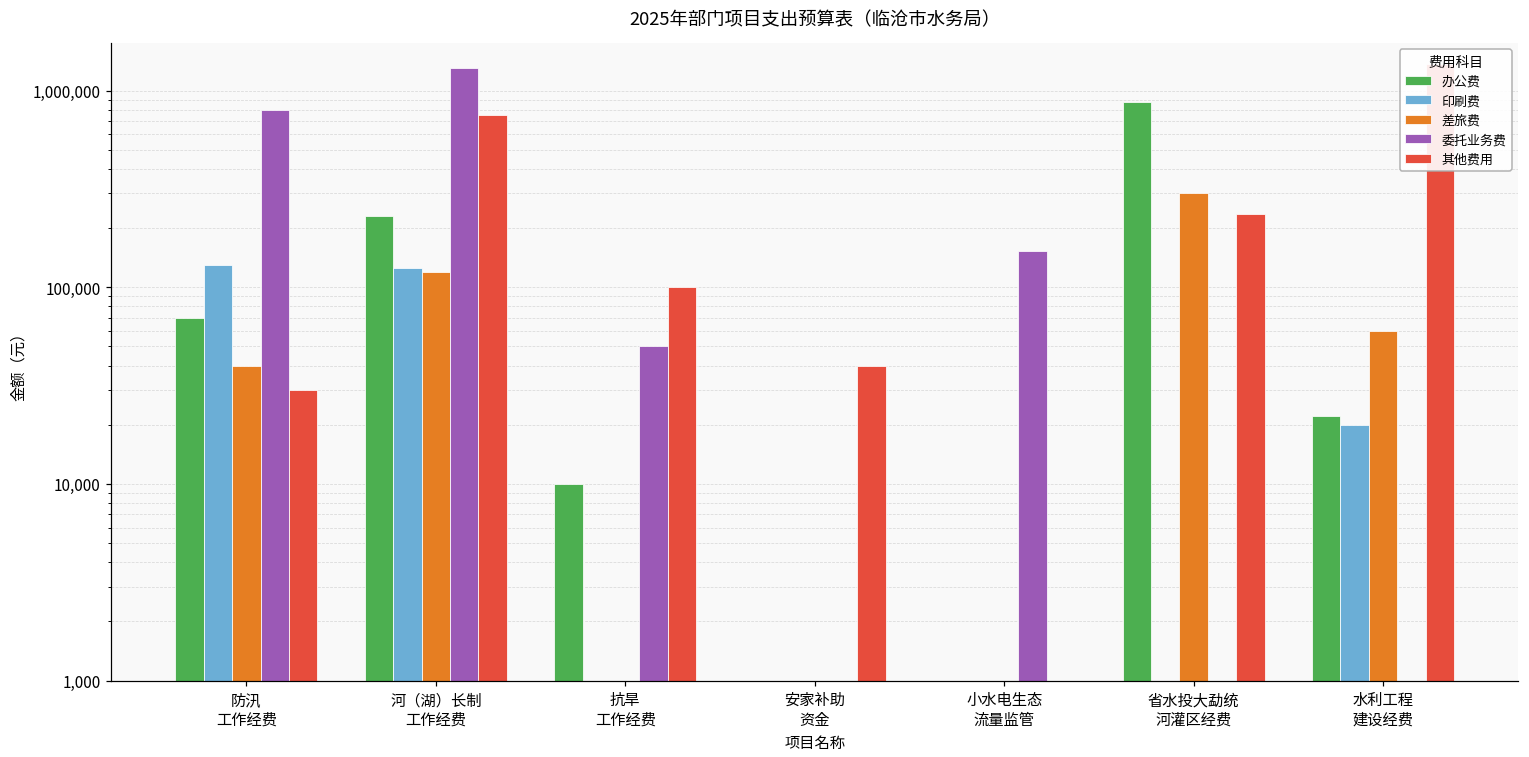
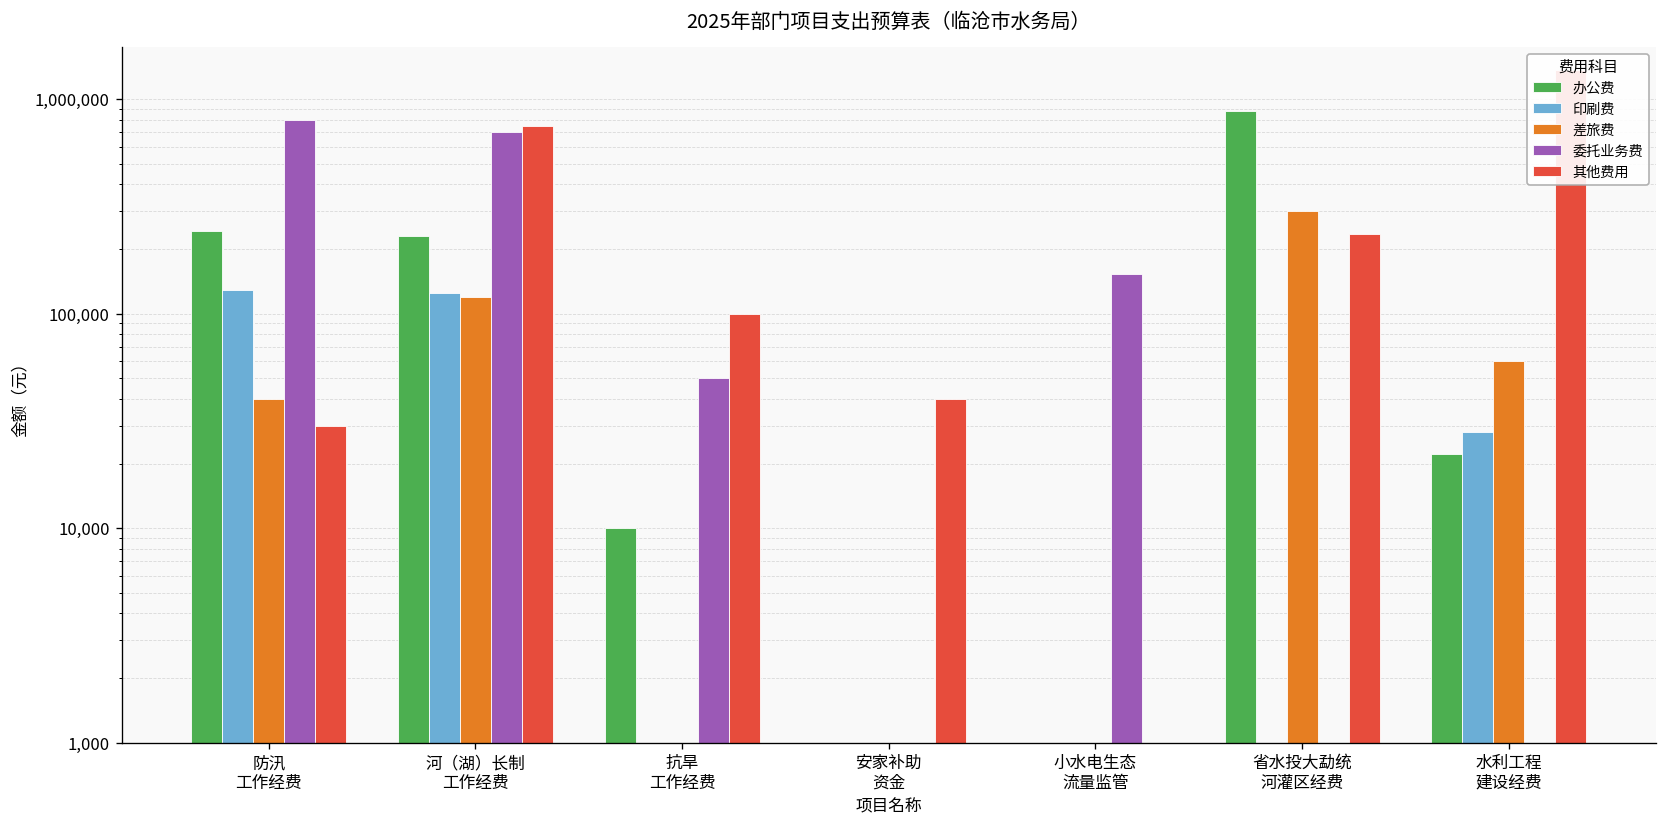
  {
    "办公费": {
-     "防汛 工作经费": "70,000",
+     "防汛 工作经费": "240,000",
      "河（湖）长制 工作经费": "230,000",
      "抗旱 工作经费": "10,000",
      "省水投大勐统 河灌区经费": "900,000",
      "水利工程 建设经费": "22,000"
    },
    "印刷费": {
      "防汛 工作经费": "130,000",
      "河（湖）长制 工作经费": "120,000",
-     "水利工程 建设经费": "20,000"
+     "水利工程 建设经费": "28,000"
    },
    "委托业务费": {
      "防汛 工作经费": "800,000",
-     "河（湖）长制 工作经费": "1,300,000",
+     "河（湖）长制 工作经费": "700,000",
      "抗旱 工作经费": "50,000",
      "小水电生态 流量监管": "150,000"
    }
  }
